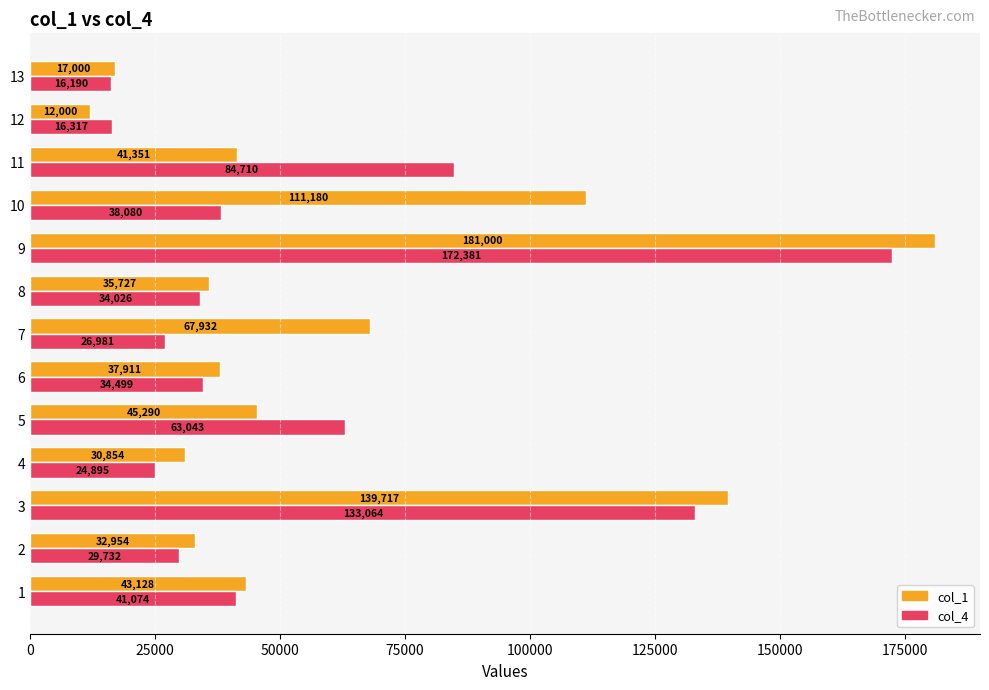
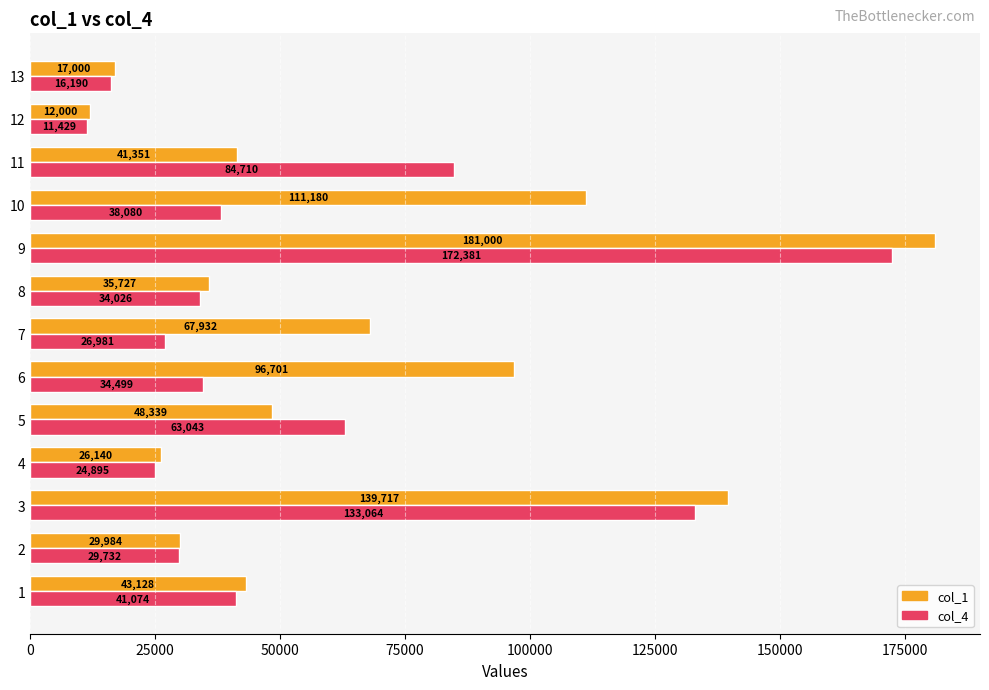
  {
    "col_1": {
      "13": "17,000",
      "12": "12,000",
      "11": "41,351",
      "10": "111,180",
      "9": "181,000",
      "8": "35,727",
      "7": "67,932",
-     "6": "37,911",
-     "5": "45,290",
-     "4": "30,854",
+     "6": "96,701",
+     "5": "48,339",
+     "4": "26,140",
      "3": "139,717",
-     "2": "32,954",
+     "2": "29,984",
      "1": "43,128"
    },
    "col_4": {
      "13": "16,190",
-     "12": "16,317",
+     "12": "11,429",
      "11": "84,710",
      "10": "38,080",
      "9": "172,381",
      "8": "34,026",
      "7": "26,981",
      "6": "34,499",
      "5": "63,043",
      "4": "24,895",
      "3": "133,064",
      "2": "29,732",
      "1": "41,074"
    }
  }
